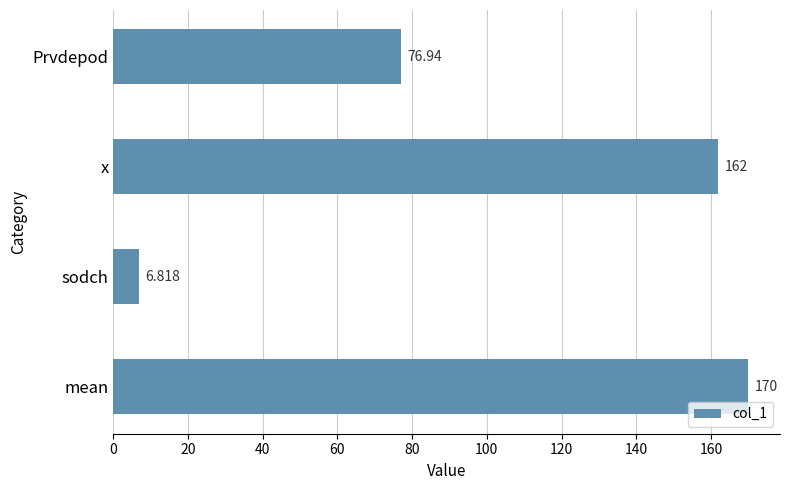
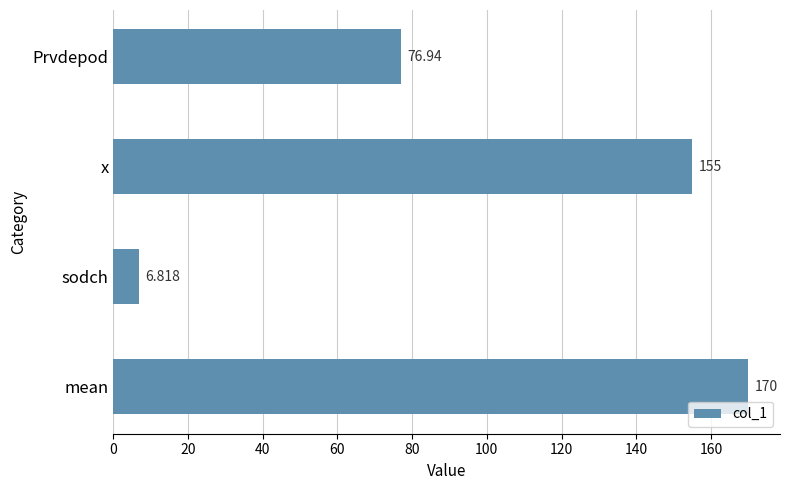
  {
    "Prvdepod": 76.94,
-   "x": 162,
+   "x": 155,
    "sodch": 6.818,
    "mean": 170
  }
